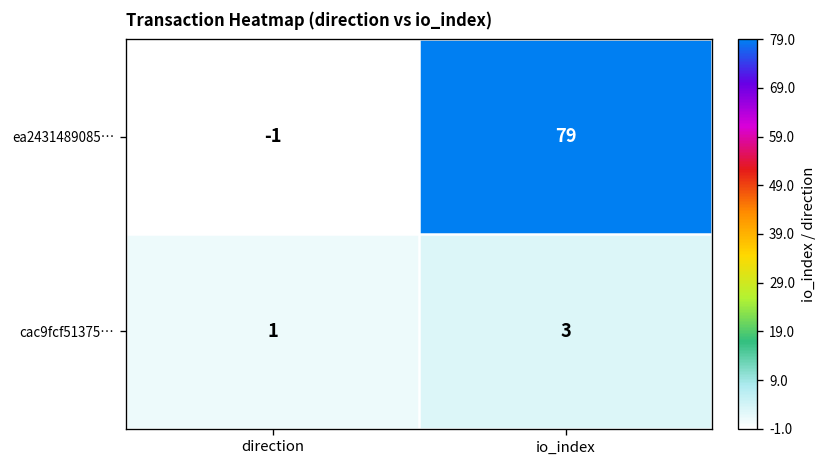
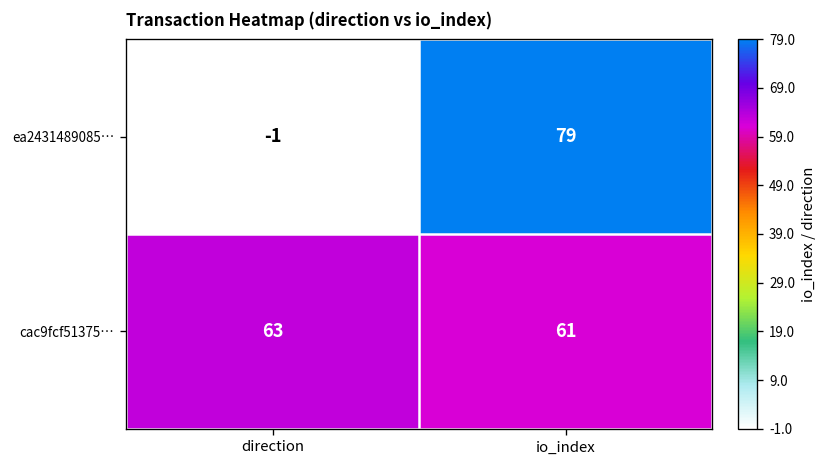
  {
    "ea2431489085…": {
      "direction": -1,
      "io_index": 79
    },
    "cac9fcf51375…": {
-     "direction": 1,
-     "io_index": 3
+     "direction": 63,
+     "io_index": 61
    }
  }
